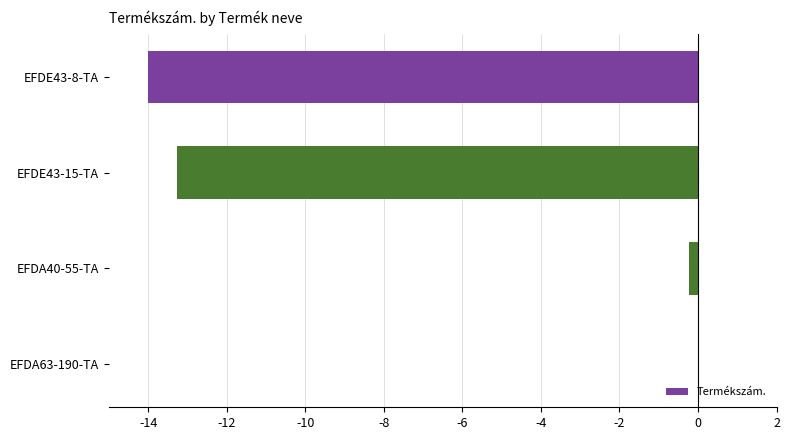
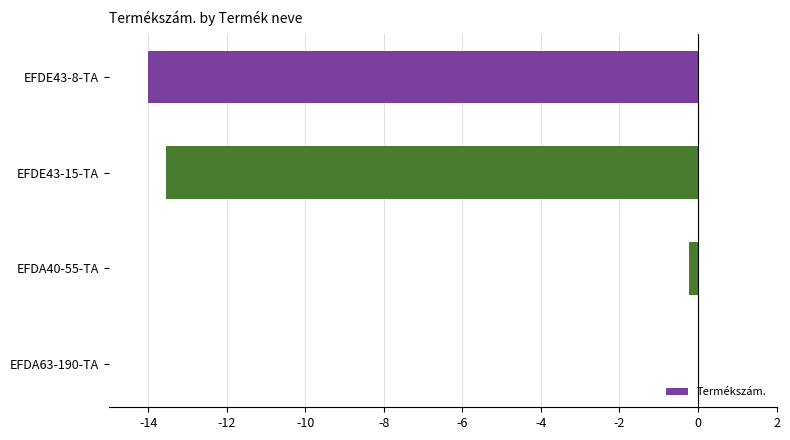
  {
    "EFDE43-8-TA": -14.0,
-   "EFDE43-15-TA": -13.3,
+   "EFDE43-15-TA": -13.6,
    "EFDA40-55-TA": -0.2,
    "EFDA63-190-TA": 0.0
  }
